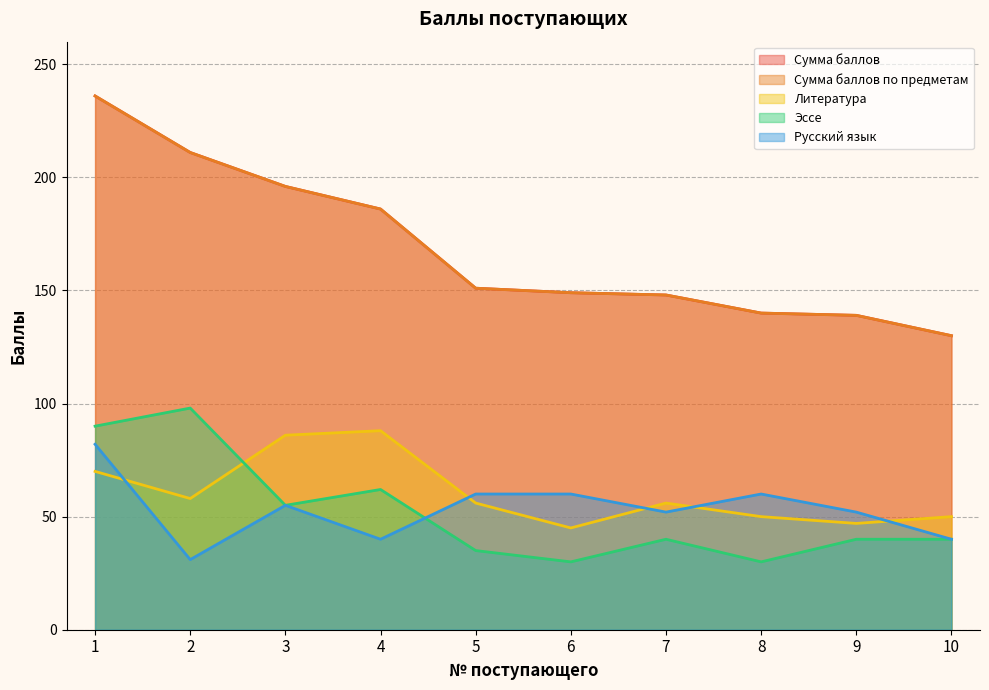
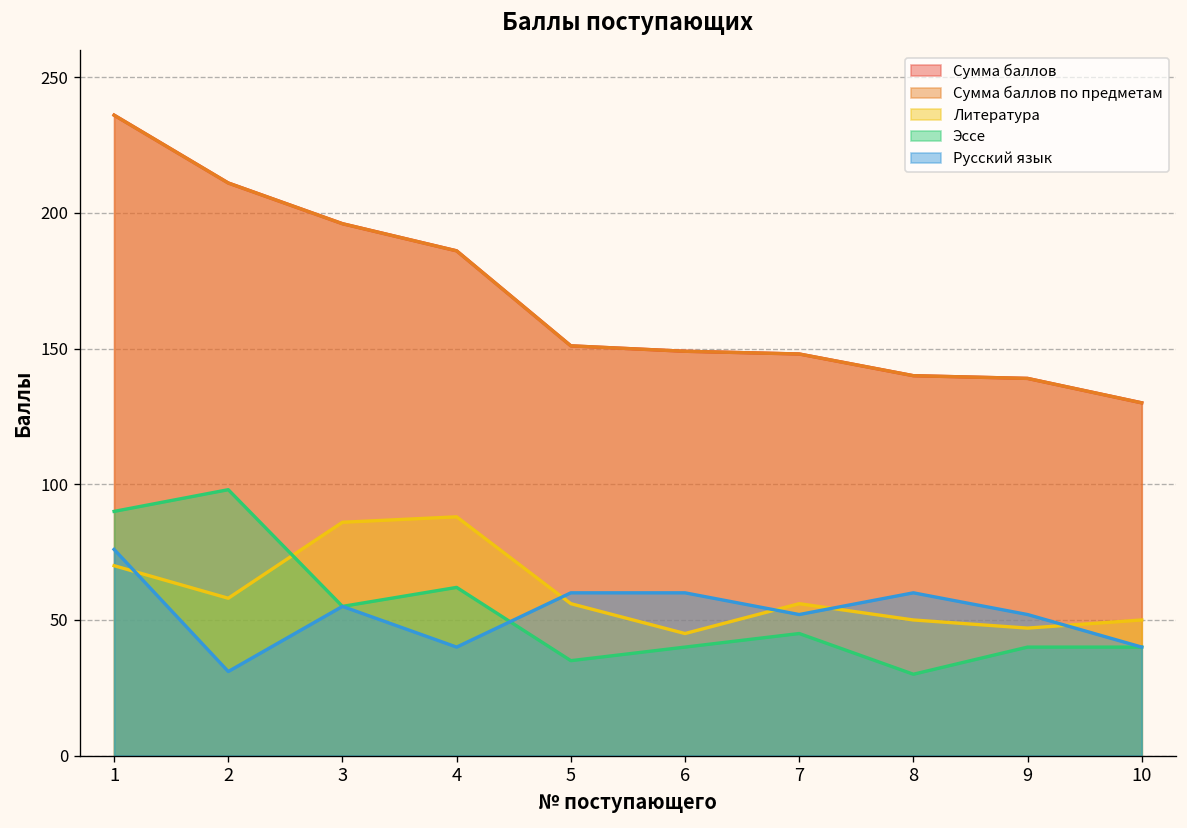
  {
    "Эссе": {
      "1": 90,
      "2": 98,
      "4": 62,
      "5": 35,
-     "6": 30,
-     "7": 40,
+     "6": 40,
+     "7": 45,
      "8": 30,
      "9": 40
    },
    "Русский язык": {
-     "1": 82,
+     "1": 76,
      "2": 31,
      "4": 40,
      "5": 60,
      "6": 60,
      "7": 52,
      "8": 60,
      "9": 52
    }
  }
